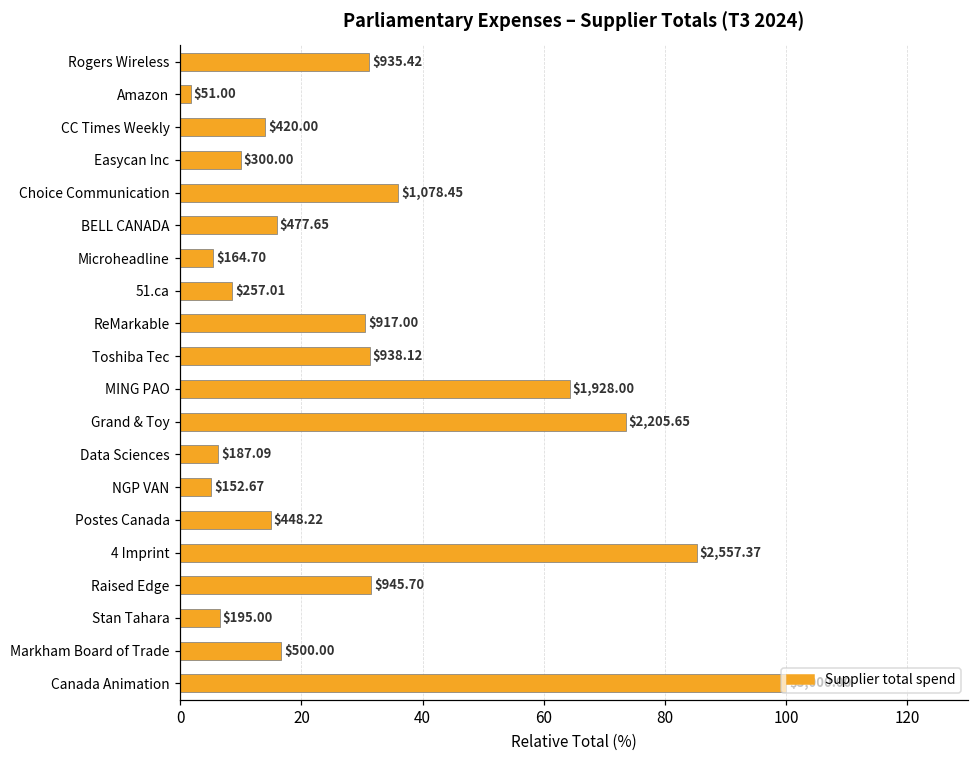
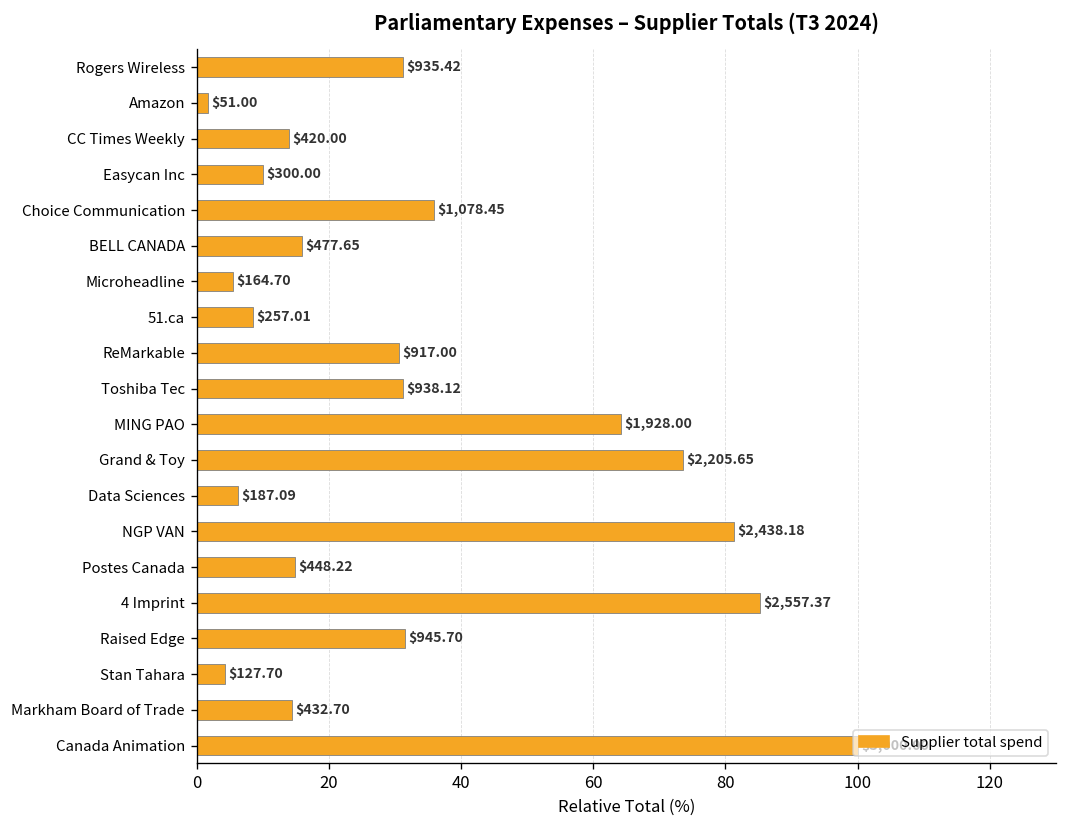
  {
-   "NGP VAN": "$152.67",
-   "Stan Tahara": "$195.00",
-   "Markham Board of Trade": "$500.00"
+   "NGP VAN": "$2,438.18",
+   "Stan Tahara": "$127.70",
+   "Markham Board of Trade": "$432.70"
  }
